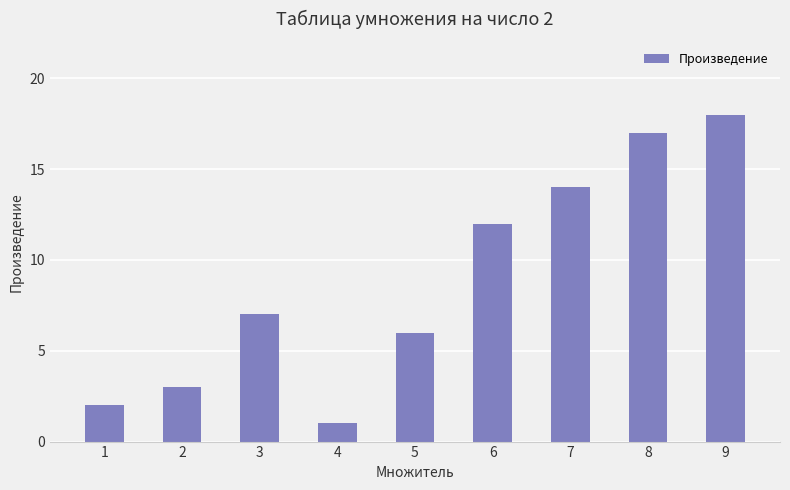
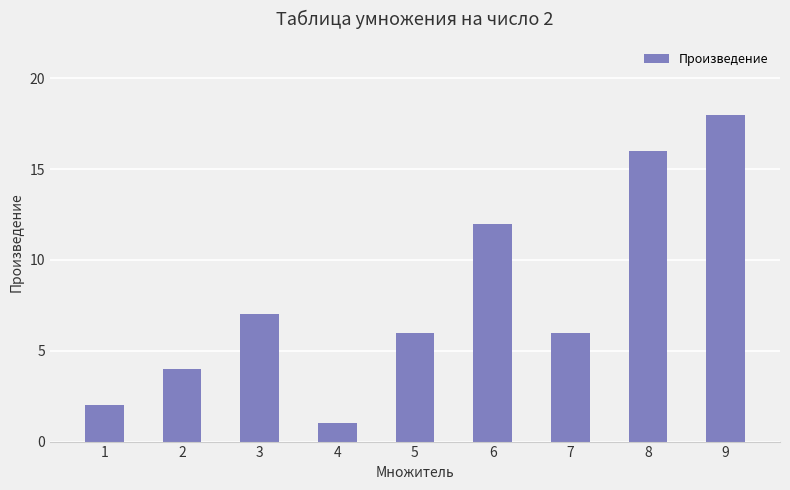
  {
    "1": 2,
-   "2": 3,
+   "2": 4,
    "3": 7,
    "4": 1,
    "5": 6,
    "6": 12,
-   "7": 14,
-   "8": 17,
+   "7": 6,
+   "8": 16,
    "9": 18
  }
